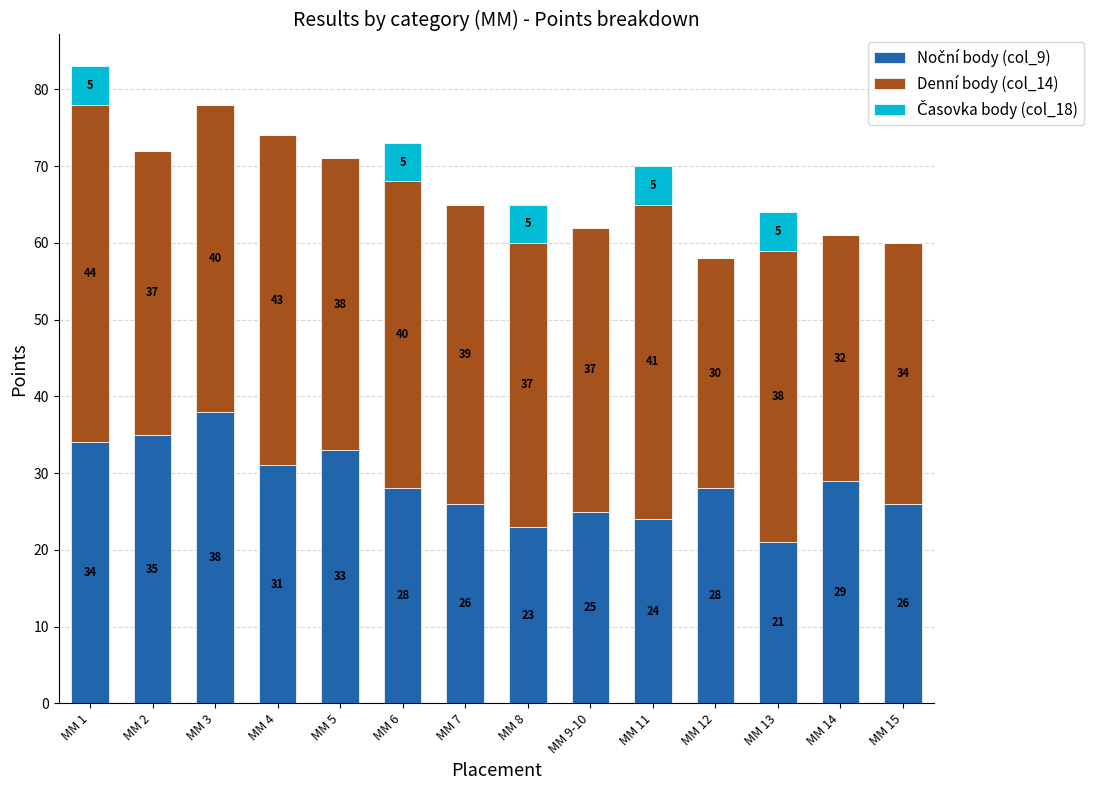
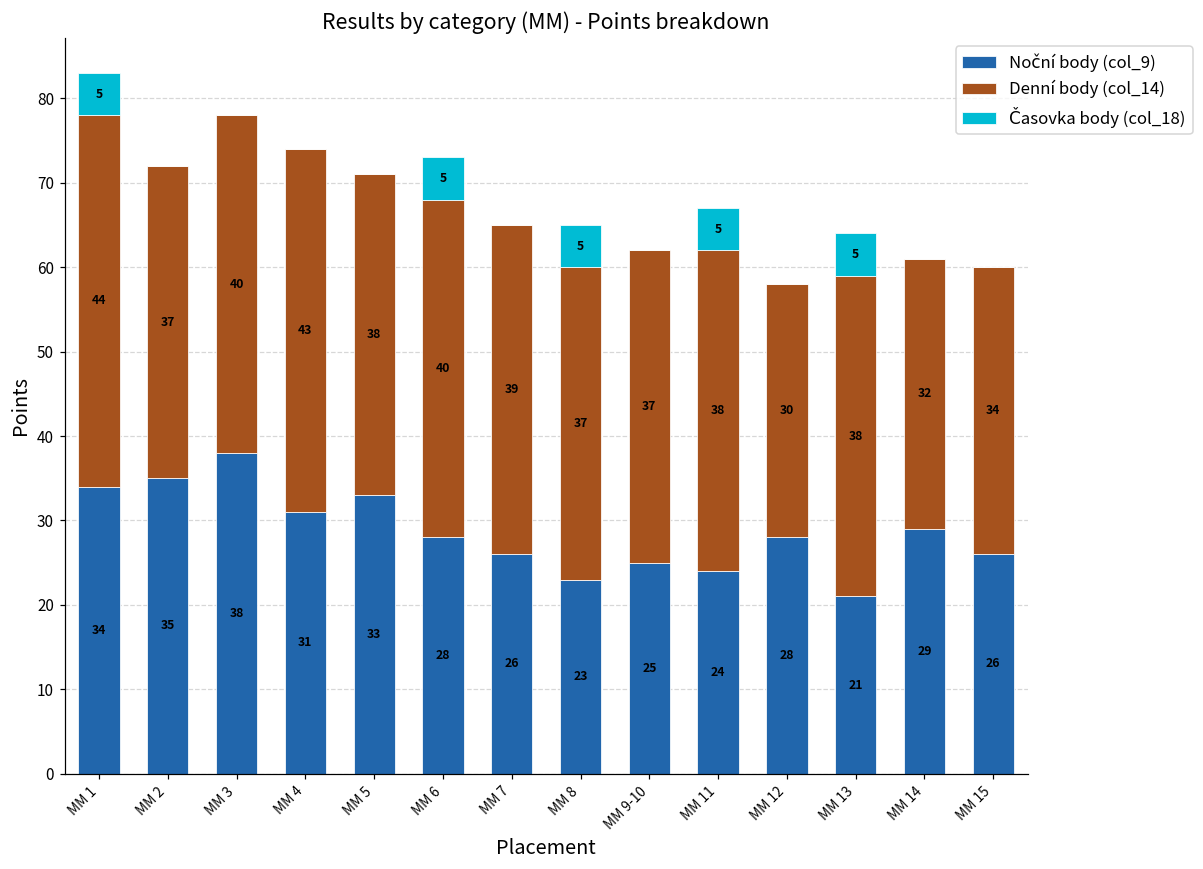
  {
    "Noční body (col_9)": {
      "MM 1": 34,
      "MM 2": 35,
      "MM 3": 38,
      "MM 4": 31,
      "MM 5": 33,
      "MM 6": 28,
      "MM 7": 26,
      "MM 8": 23,
      "MM 9-10": 25,
      "MM 11": 24,
      "MM 12": 28,
      "MM 13": 21,
      "MM 14": 29,
      "MM 15": 26
    },
    "Denní body (col_14)": {
      "MM 1": 44,
      "MM 2": 37,
      "MM 3": 40,
      "MM 4": 43,
      "MM 5": 38,
      "MM 6": 40,
      "MM 7": 39,
      "MM 8": 37,
      "MM 9-10": 37,
-     "MM 11": 41,
+     "MM 11": 38,
      "MM 12": 30,
      "MM 13": 38,
      "MM 14": 32,
      "MM 15": 34
    },
    "Časovka body (col_18)": {
      "MM 1": 5,
      "MM 6": 5,
      "MM 8": 5,
      "MM 11": 5,
      "MM 13": 5
    }
  }
